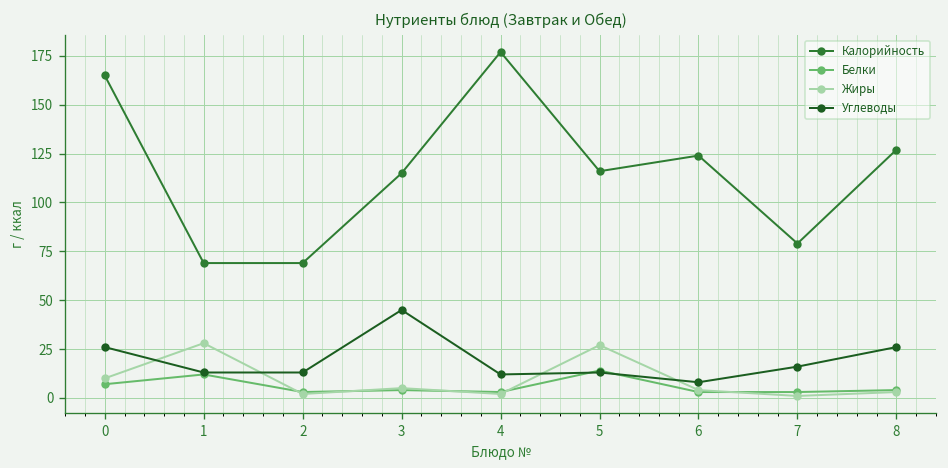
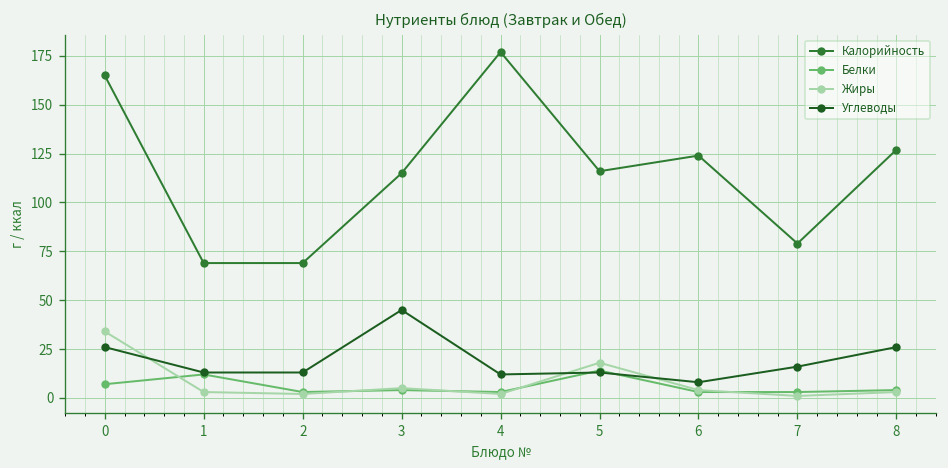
  {
    "Белки": {
      "0": 7,
      "7": 3
    },
    "Жиры": {
-     "0": 10,
-     "1": 28,
-     "5": 27,
+     "0": 34,
+     "1": 3,
+     "5": 18,
      "7": 1
    }
  }
